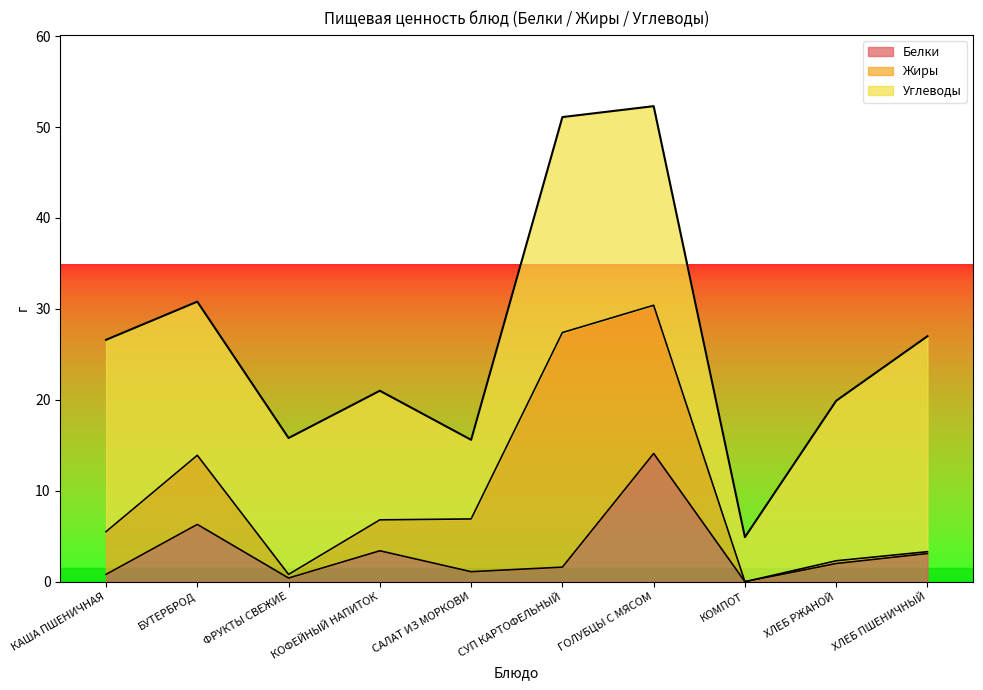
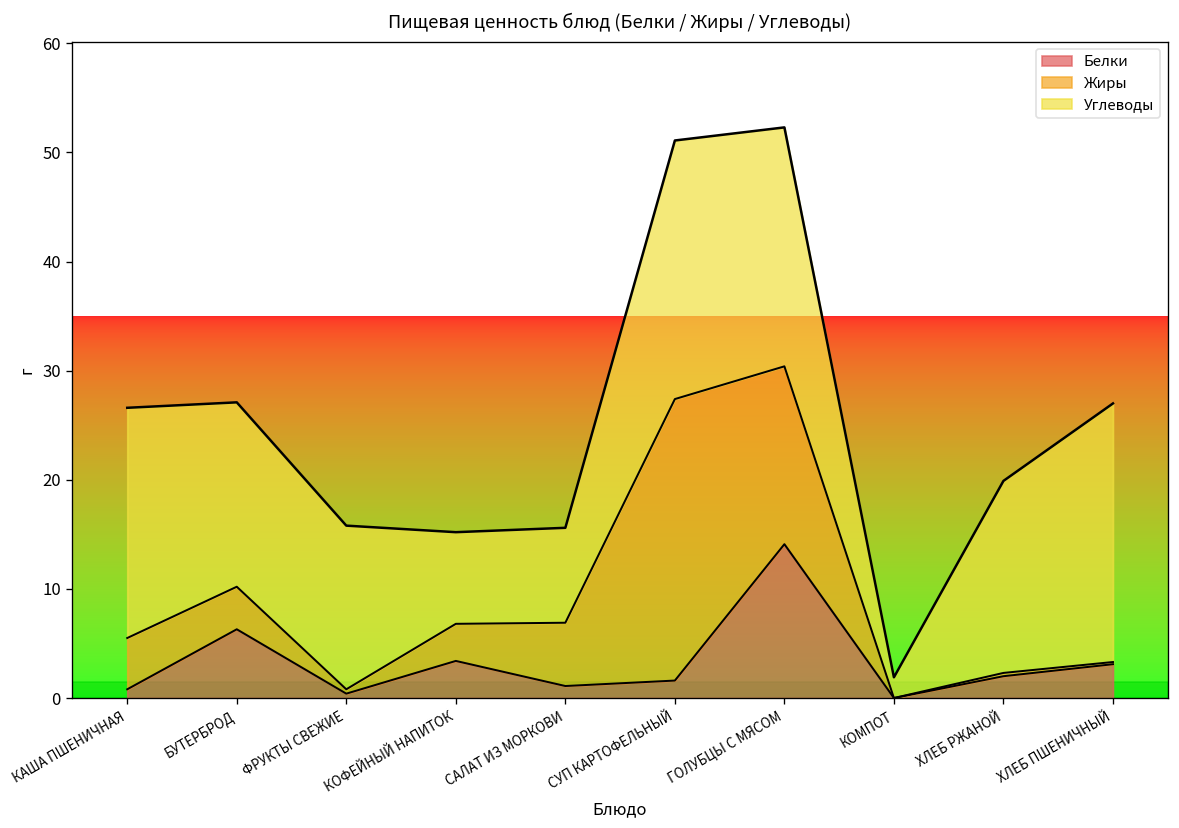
  {
    "Белки": {
      "БУТЕРБРОД": 6,
      "КОФЕЙНЫЙ НАПИТОК": 3,
      "СУП КАРТОФЕЛЬНЫЙ": 2,
      "ГОЛУБЦЫ С МЯСОМ": 14,
      "ХЛЕБ РЖАНОЙ": 2
    },
    "Жиры": {
      "КАША ПШЕНИЧНАЯ": 5,
-     "БУТЕРБРОД": 8,
+     "БУТЕРБРОД": 4,
      "КОФЕЙНЫЙ НАПИТОК": 3,
      "САЛАТ ИЗ МОРКОВИ": 6,
      "СУП КАРТОФЕЛЬНЫЙ": 26,
      "ГОЛУБЦЫ С МЯСОМ": 16,
      "ХЛЕБ РЖАНОЙ": 0
    },
    "Углеводы": {
      "КАША ПШЕНИЧНАЯ": 21,
      "БУТЕРБРОД": 17,
      "ФРУКТЫ СВЕЖИЕ": 15,
-     "КОФЕЙНЫЙ НАПИТОК": 14,
+     "КОФЕЙНЫЙ НАПИТОК": 8,
      "САЛАТ ИЗ МОРКОВИ": 9,
      "СУП КАРТОФЕЛЬНЫЙ": 24,
      "ГОЛУБЦЫ С МЯСОМ": 22,
-     "КОМПОТ": 5,
+     "КОМПОТ": 2,
      "ХЛЕБ РЖАНОЙ": 18,
      "ХЛЕБ ПШЕНИЧНЫЙ": 24
    }
  }
